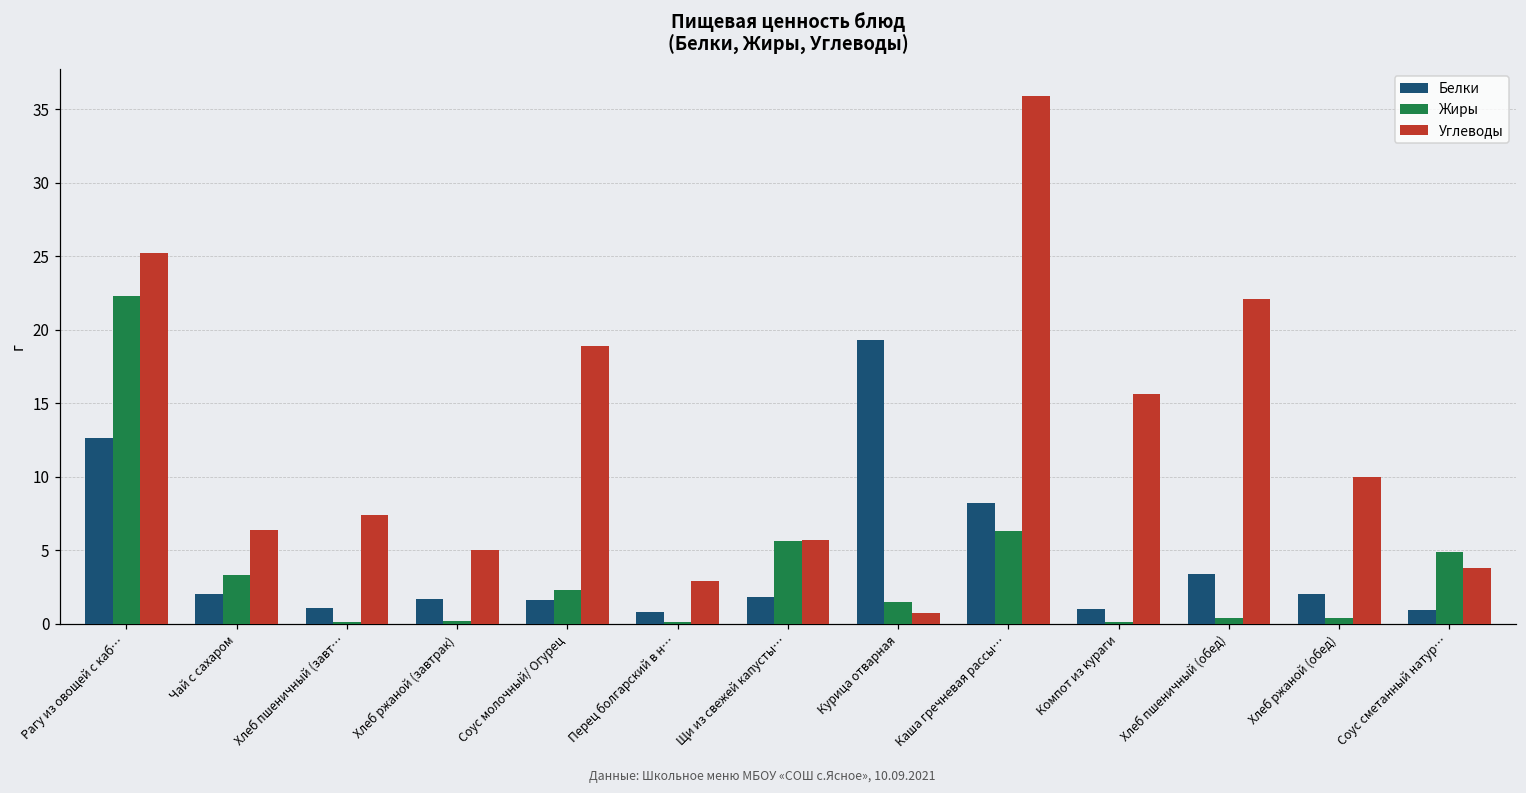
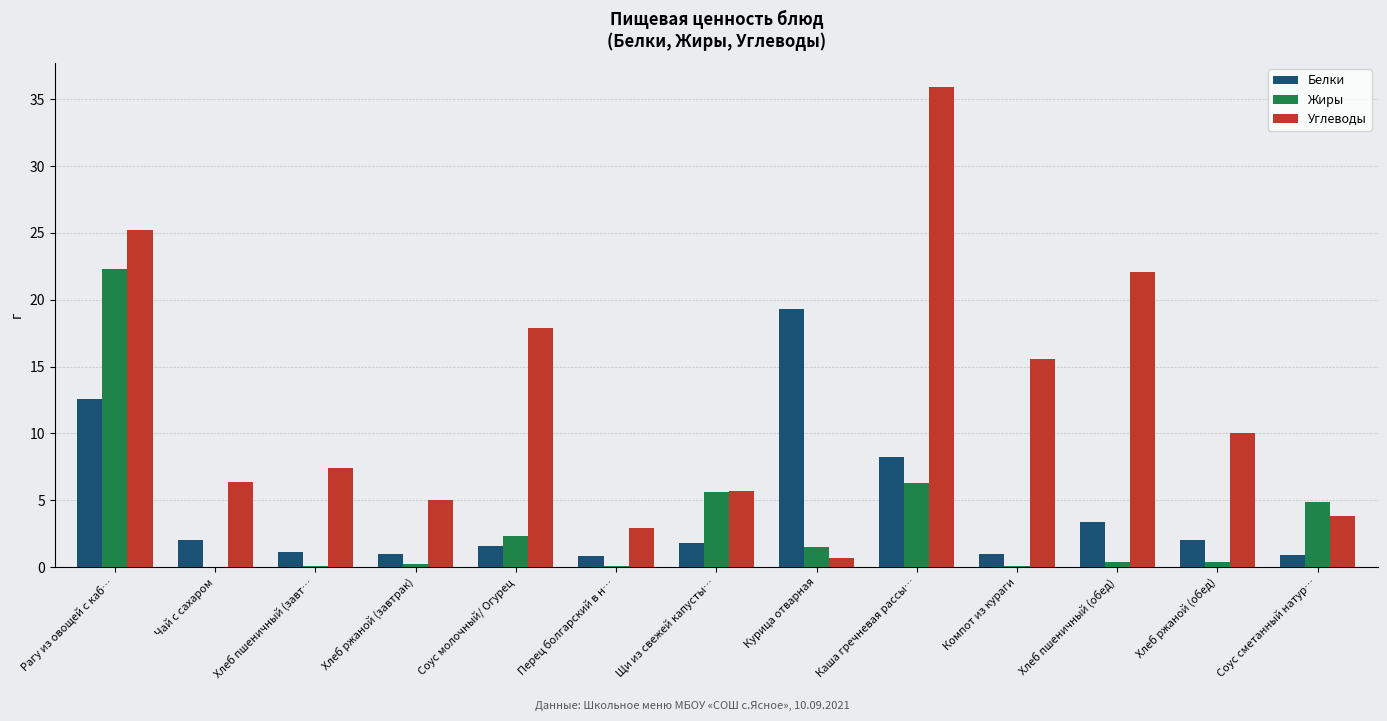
  {
    "Белки": {
      "Рагу из овощей с каб…": 12.6,
      "Чай с сахаром": 2.0,
      "Хлеб пшеничный (завт…": 1.1,
-     "Хлеб ржаной (завтрак)": 1.7,
+     "Хлеб ржаной (завтрак)": 1.0,
      "Соус молочный/ Огурец": 1.6,
      "Перец болгарский в н…": 0.8,
      "Щи из свежей капусты…": 1.8,
      "Курица отварная": 19.3,
      "Каша гречневая рассы…": 8.2,
      "Компот из кураги": 1.0,
      "Хлеб пшеничный (обед)": 3.4,
      "Хлеб ржаной (обед)": 2.0,
      "Соус сметанный натур…": 0.9
    },
    "Жиры": {
      "Рагу из овощей с каб…": 22.3,
-     "Чай с сахаром": 3.3,
+     "Чай с сахаром": 0.0,
      "Хлеб ржаной (завтрак)": 0.2,
      "Соус молочный/ Огурец": 2.3,
      "Щи из свежей капусты…": 5.6,
      "Курица отварная": 1.5,
      "Каша гречневая рассы…": 6.3,
      "Хлеб пшеничный (обед)": 0.4,
      "Хлеб ржаной (обед)": 0.4,
      "Соус сметанный натур…": 4.9
    },
    "Углеводы": {
      "Рагу из овощей с каб…": 25.2,
      "Чай с сахаром": 6.4,
      "Хлеб пшеничный (завт…": 7.4,
      "Хлеб ржаной (завтрак)": 5.0,
-     "Соус молочный/ Огурец": 18.9,
+     "Соус молочный/ Огурец": 17.9,
      "Перец болгарский в н…": 2.9,
      "Щи из свежей капусты…": 5.7,
      "Курица отварная": 0.7,
      "Каша гречневая рассы…": 35.9,
      "Компот из кураги": 15.6,
      "Хлеб пшеничный (обед)": 22.1,
      "Хлеб ржаной (обед)": 10.0,
      "Соус сметанный натур…": 3.8
    }
  }
